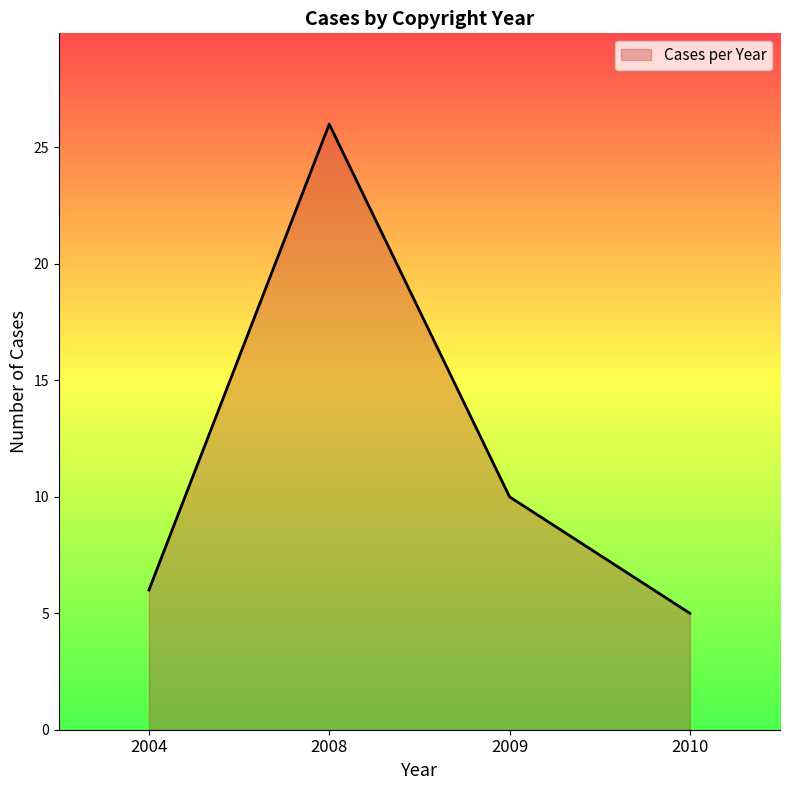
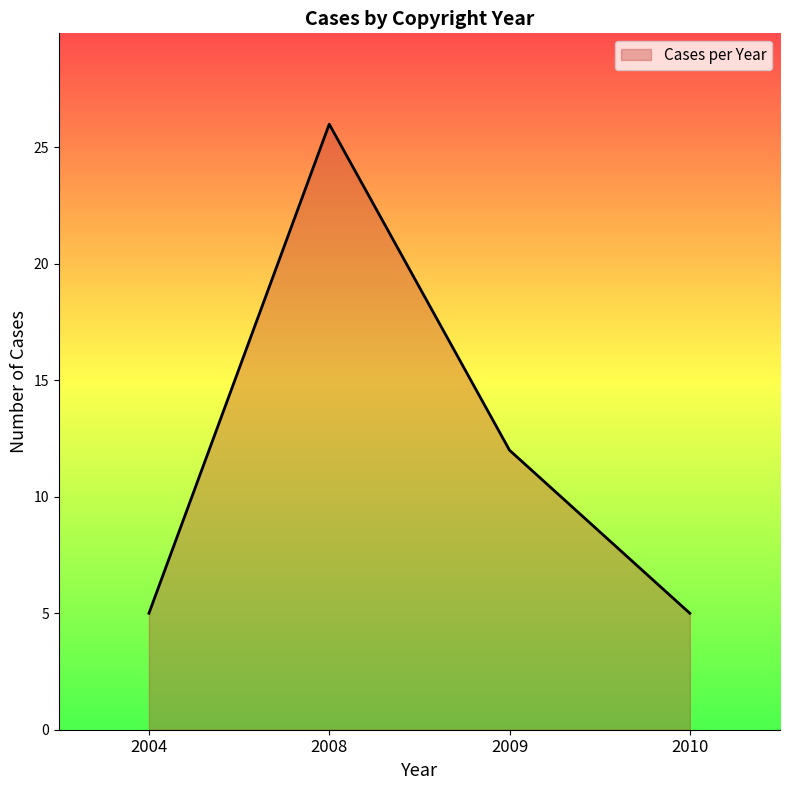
  {
-   "2004": 6,
+   "2004": 5,
    "2008": 26,
-   "2009": 10,
+   "2009": 12,
    "2010": 5
  }
